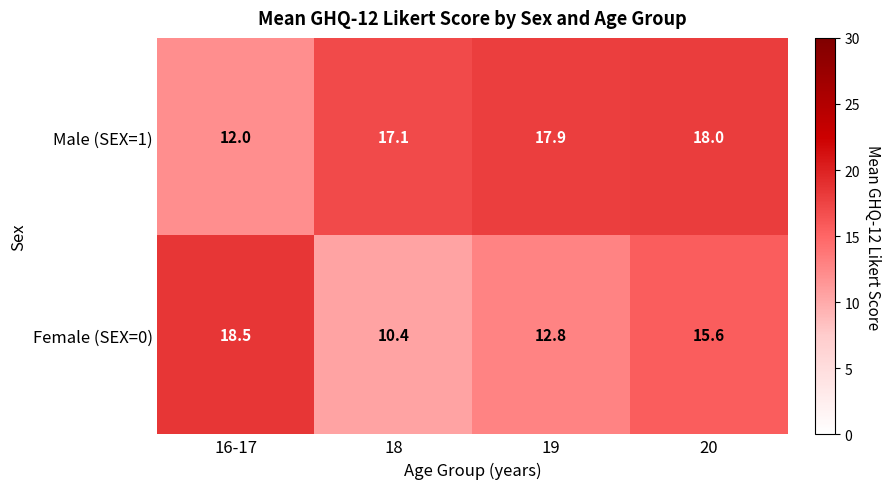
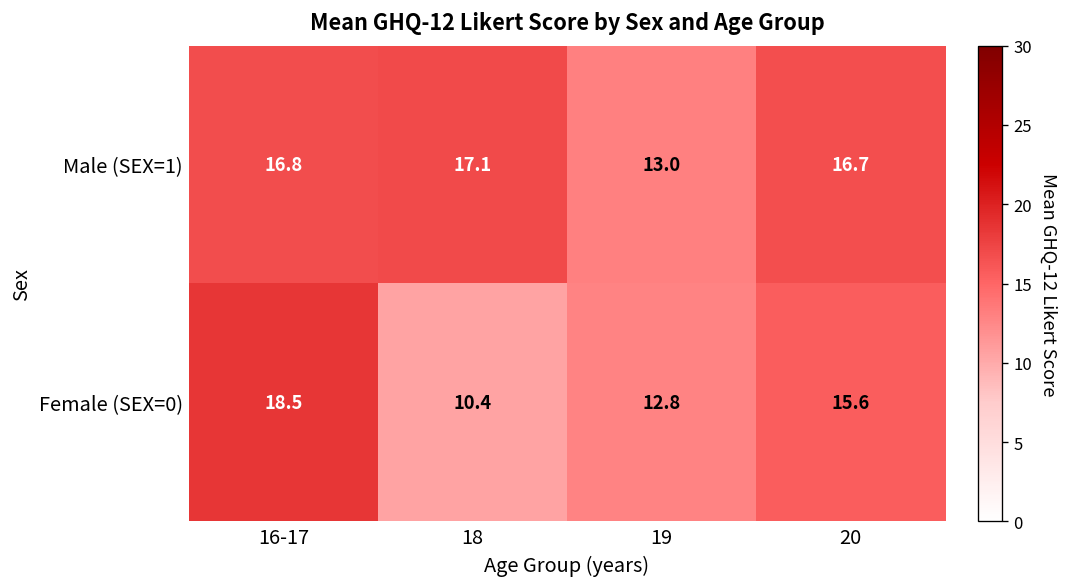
  {
    "Male (SEX=1)": {
-     "16-17": 12.0,
+     "16-17": 16.8,
      "18": 17.1,
-     "19": 17.9,
-     "20": 18.0
+     "19": 13.0,
+     "20": 16.7
    },
    "Female (SEX=0)": {
      "16-17": 18.5,
      "18": 10.4,
      "19": 12.8,
      "20": 15.6
    }
  }
